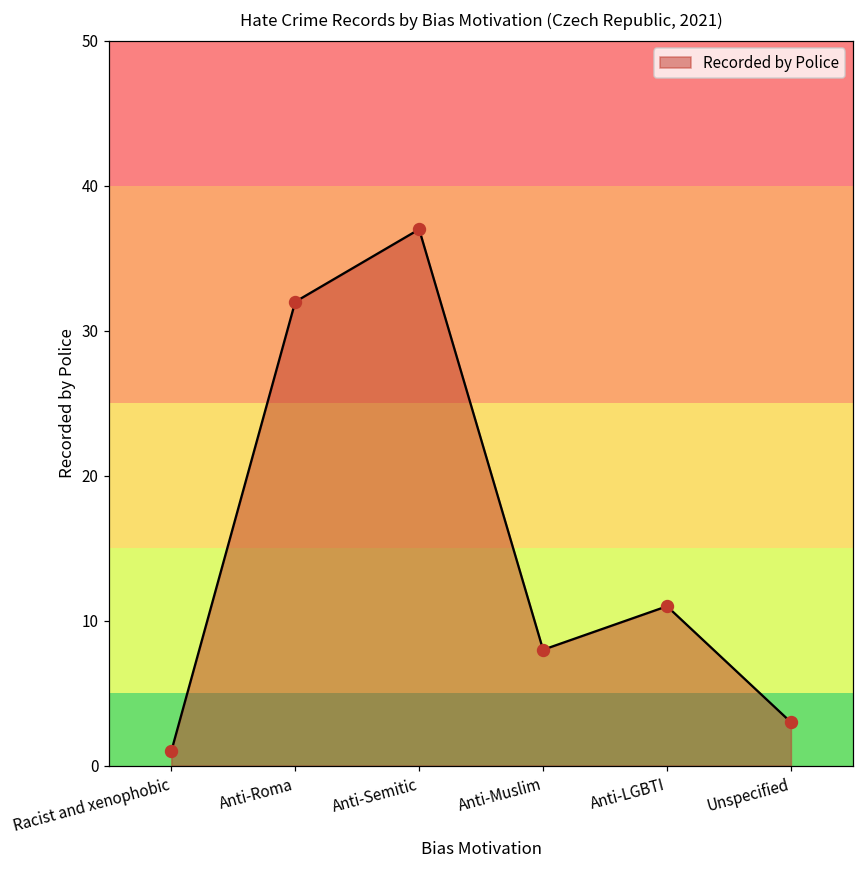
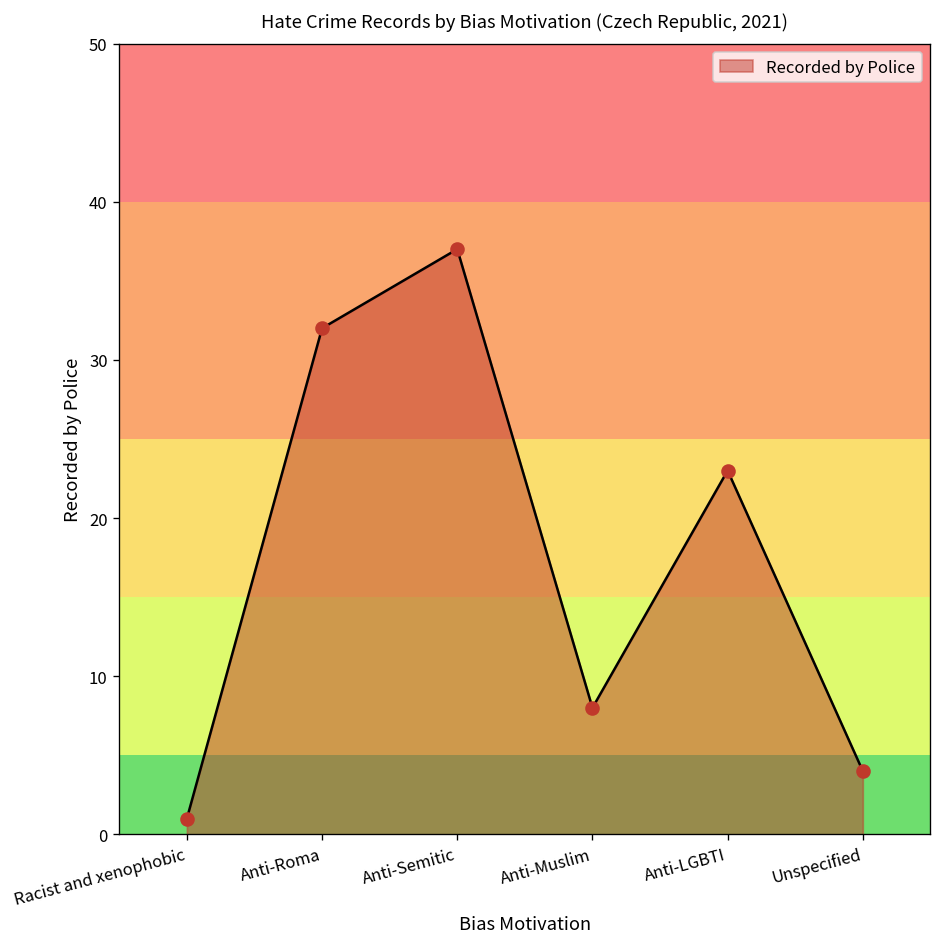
  {
    "Racist and xenophobic": 1,
    "Anti-Roma": 32,
    "Anti-Semitic": 37,
    "Anti-Muslim": 8,
-   "Anti-LGBTI": 11,
-   "Unspecified": 3
+   "Anti-LGBTI": 23,
+   "Unspecified": 4
  }
